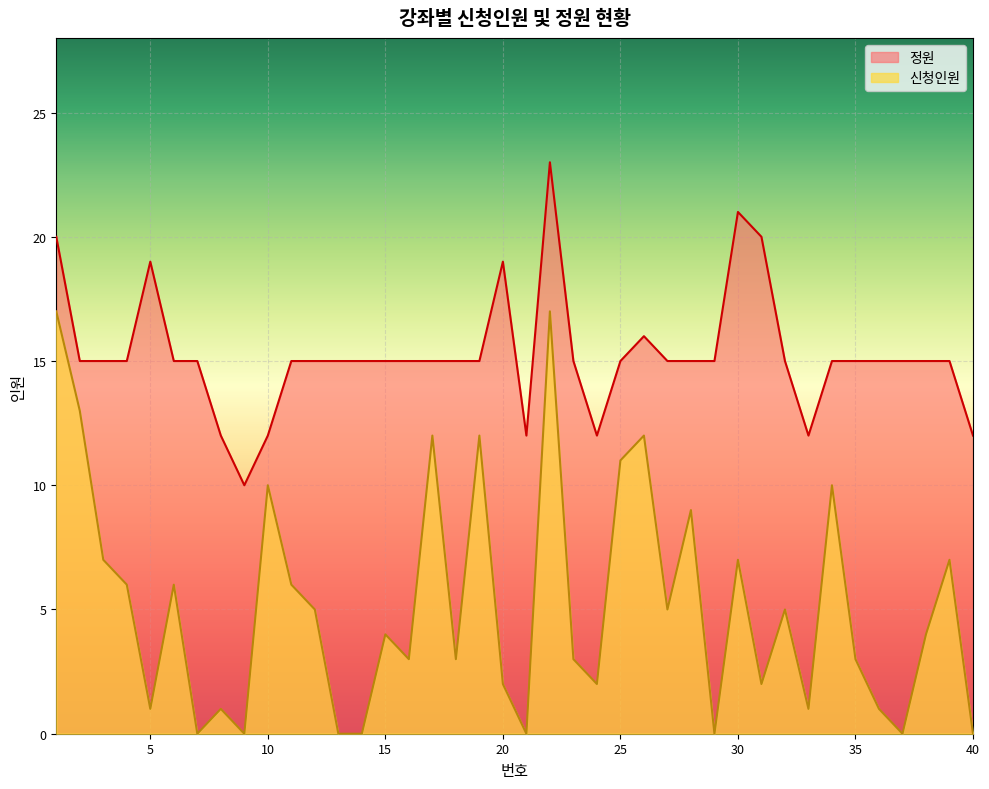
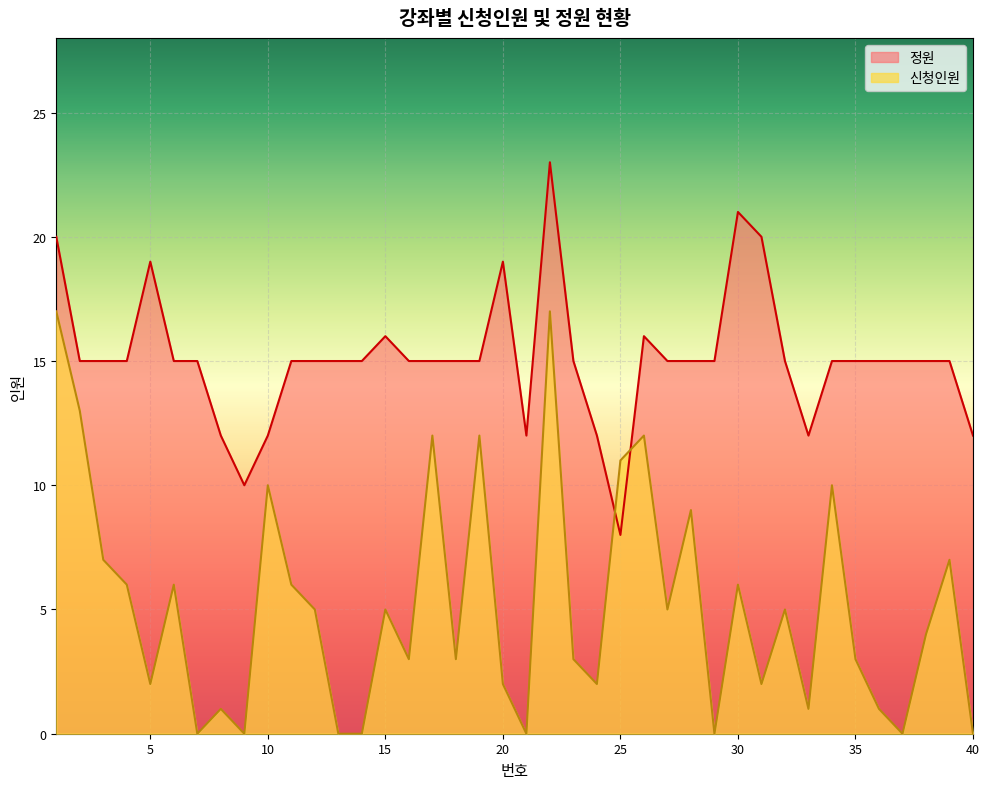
  {
    "정원": {
      "5": 19,
      "10": 12,
-     "15": 15,
+     "15": 16,
      "20": 19,
-     "25": 15,
+     "25": 8,
      "30": 21,
      "35": 15,
      "40": 12
    },
    "신청인원": {
-     "5": 1,
+     "5": 2,
      "10": 10,
-     "15": 4,
+     "15": 5,
      "20": 2,
      "25": 11,
-     "30": 7,
+     "30": 6,
      "35": 3,
      "40": 0
    }
  }
